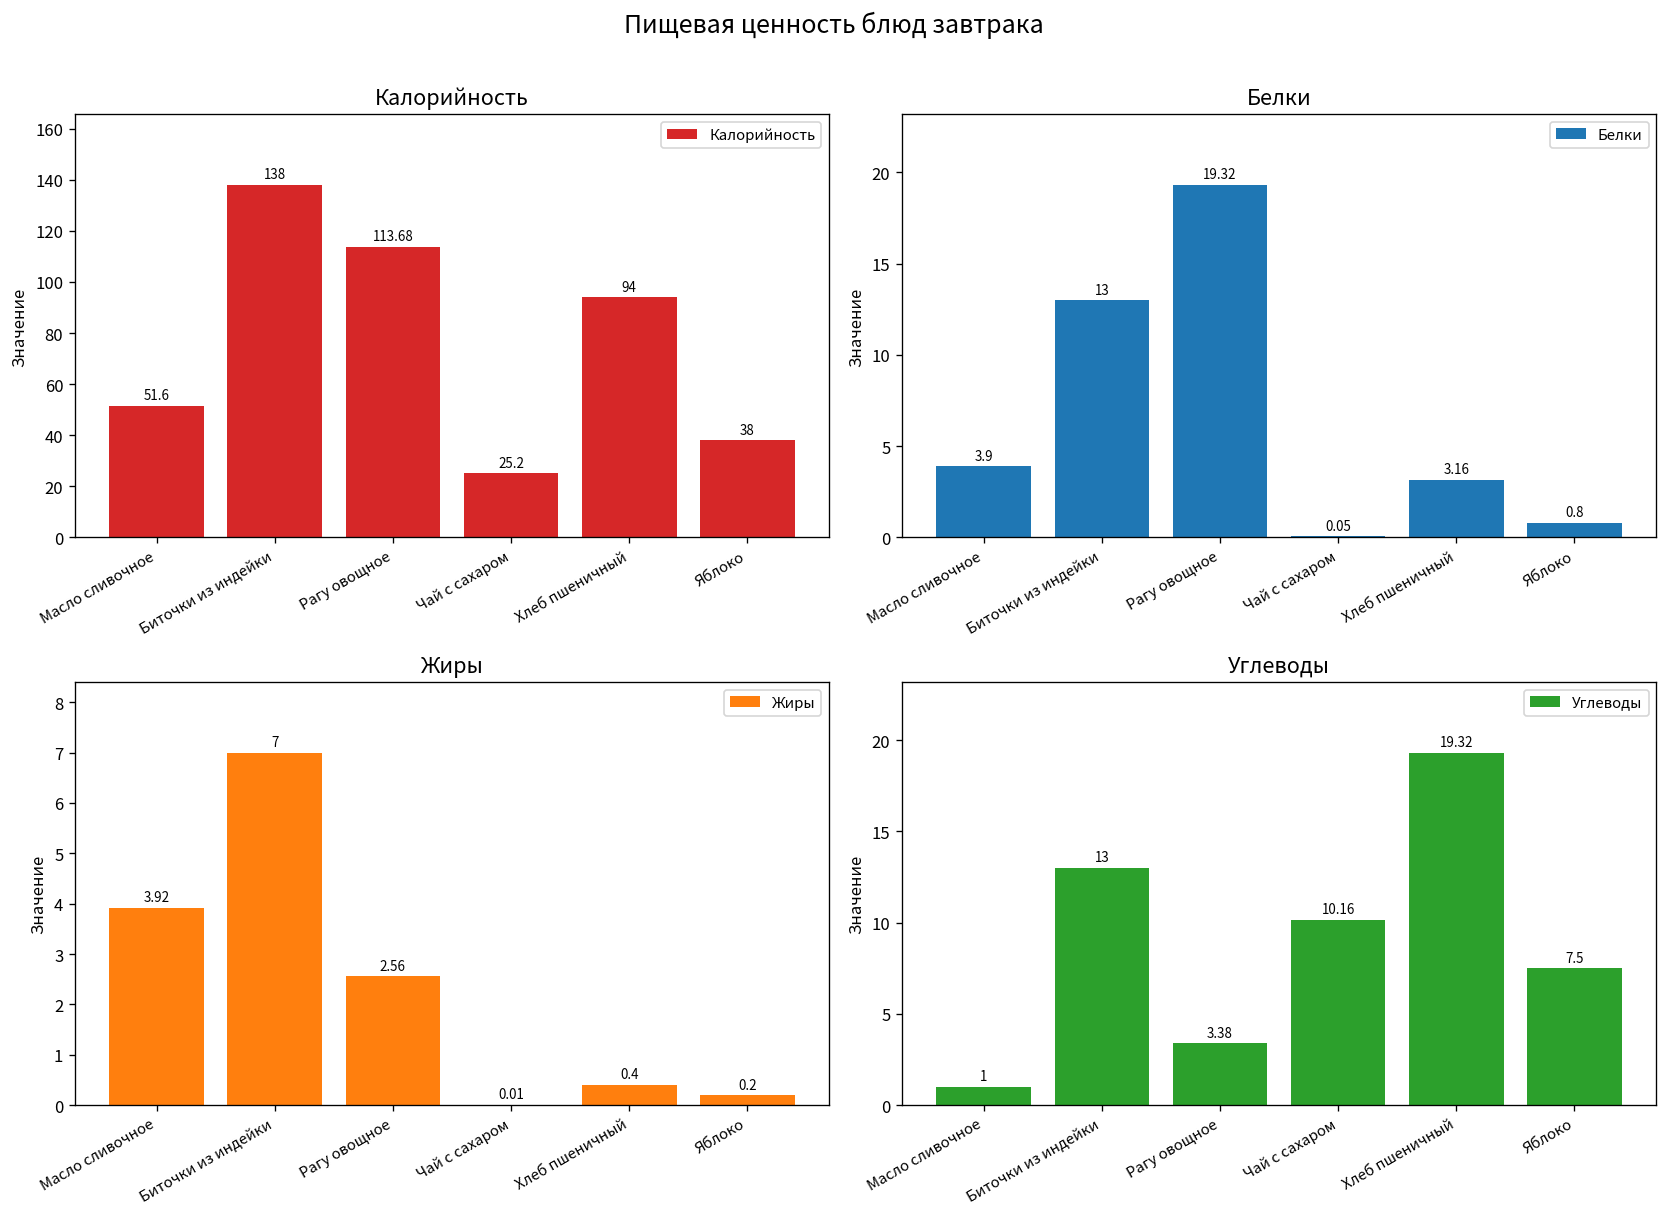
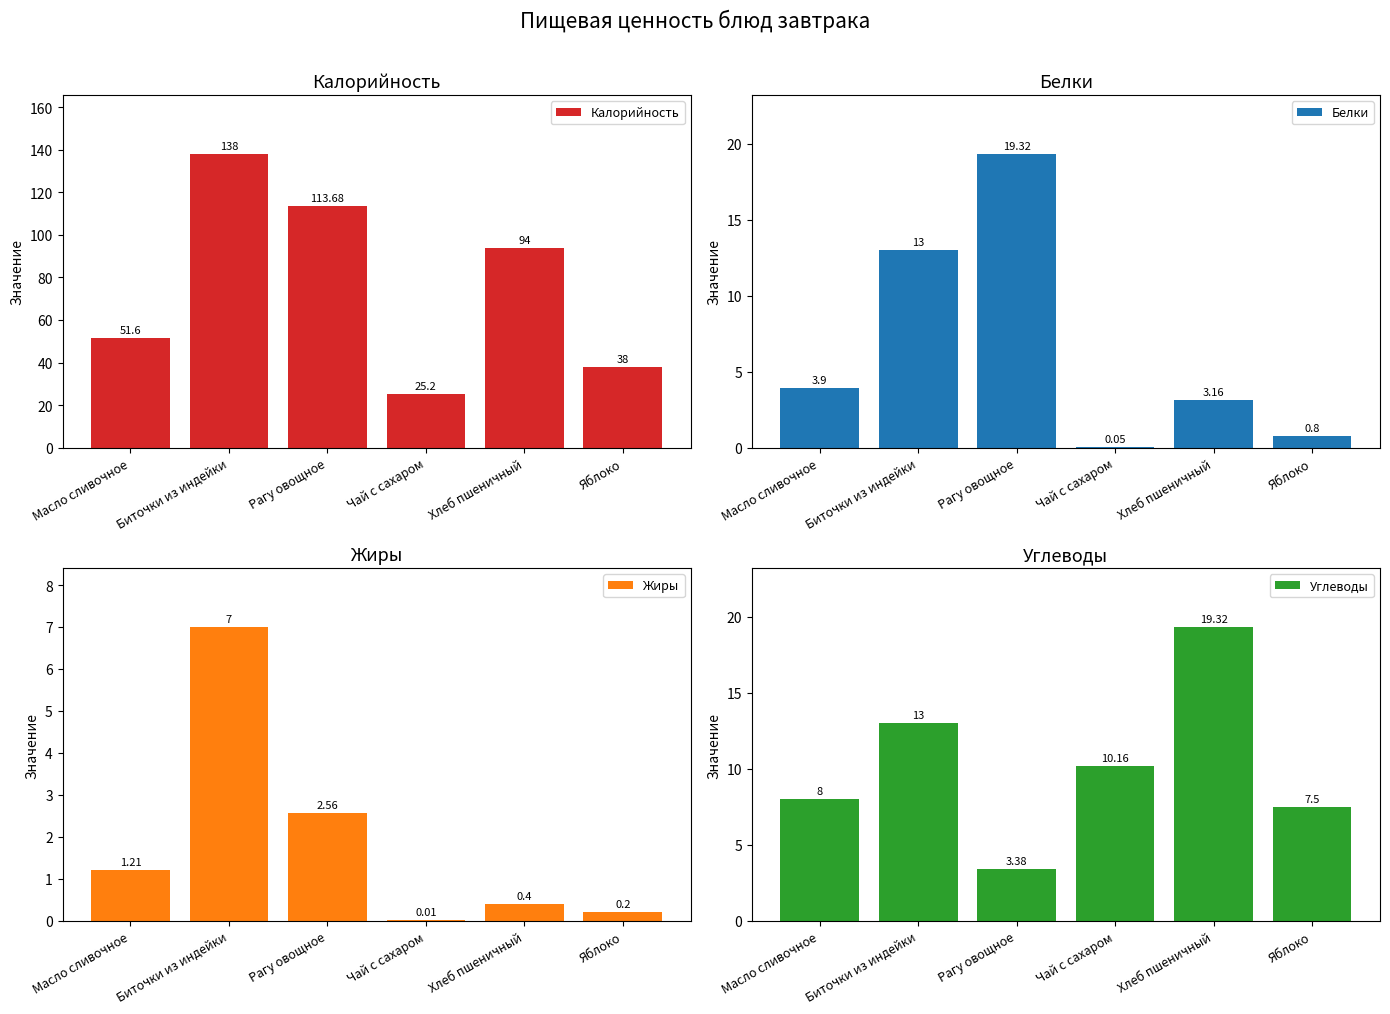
  {
    "Калорийность": {
      "Масло сливочное": 51.6,
      "Биточки из индейки": 138,
      "Рагу овощное": 113.68,
      "Чай с сахаром": 25.2,
      "Хлеб пшеничный": 94,
      "Яблоко": 38
    },
    "Белки": {
      "Масло сливочное": 3.9,
      "Биточки из индейки": 13,
      "Рагу овощное": 19.32,
      "Чай с сахаром": 0.05,
      "Хлеб пшеничный": 3.16,
      "Яблоко": 0.8
    },
    "Жиры": {
-     "Масло сливочное": 3.92,
+     "Масло сливочное": 1.21,
      "Биточки из индейки": 7,
      "Рагу овощное": 2.56,
      "Чай с сахаром": 0.01,
      "Хлеб пшеничный": 0.4,
      "Яблоко": 0.2
    },
    "Углеводы": {
-     "Масло сливочное": 1,
+     "Масло сливочное": 8,
      "Биточки из индейки": 13,
      "Рагу овощное": 3.38,
      "Чай с сахаром": 10.16,
      "Хлеб пшеничный": 19.32,
      "Яблоко": 7.5
    }
  }
